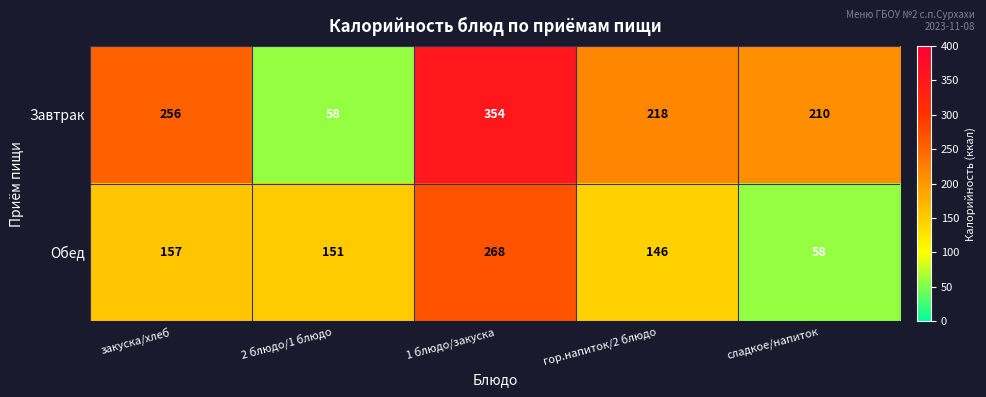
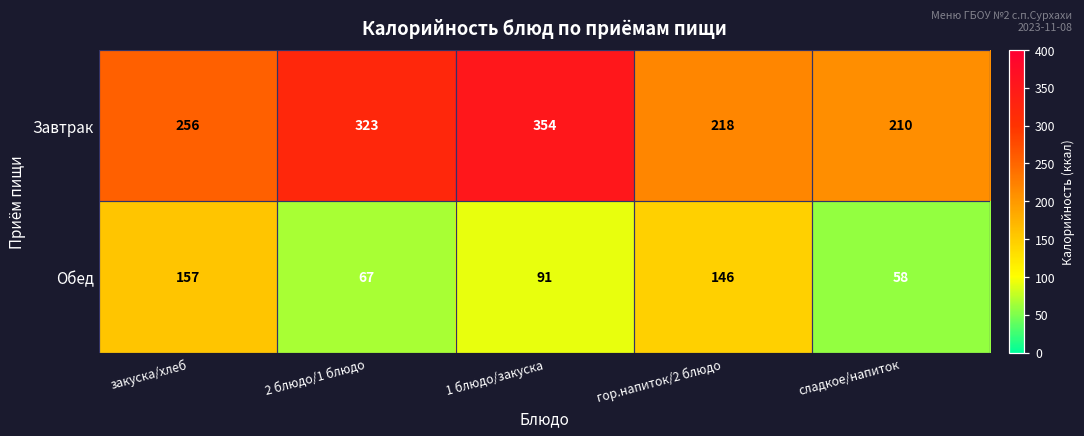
  {
    "Завтрак": {
      "закуска/хлеб": 256,
-     "2 блюдо/1 блюдо": 58,
+     "2 блюдо/1 блюдо": 323,
      "1 блюдо/закуска": 354,
      "гор.напиток/2 блюдо": 218,
      "сладкое/напиток": 210
    },
    "Обед": {
      "закуска/хлеб": 157,
-     "2 блюдо/1 блюдо": 151,
-     "1 блюдо/закуска": 268,
+     "2 блюдо/1 блюдо": 67,
+     "1 блюдо/закуска": 91,
      "гор.напиток/2 блюдо": 146,
      "сладкое/напиток": 58
    }
  }
